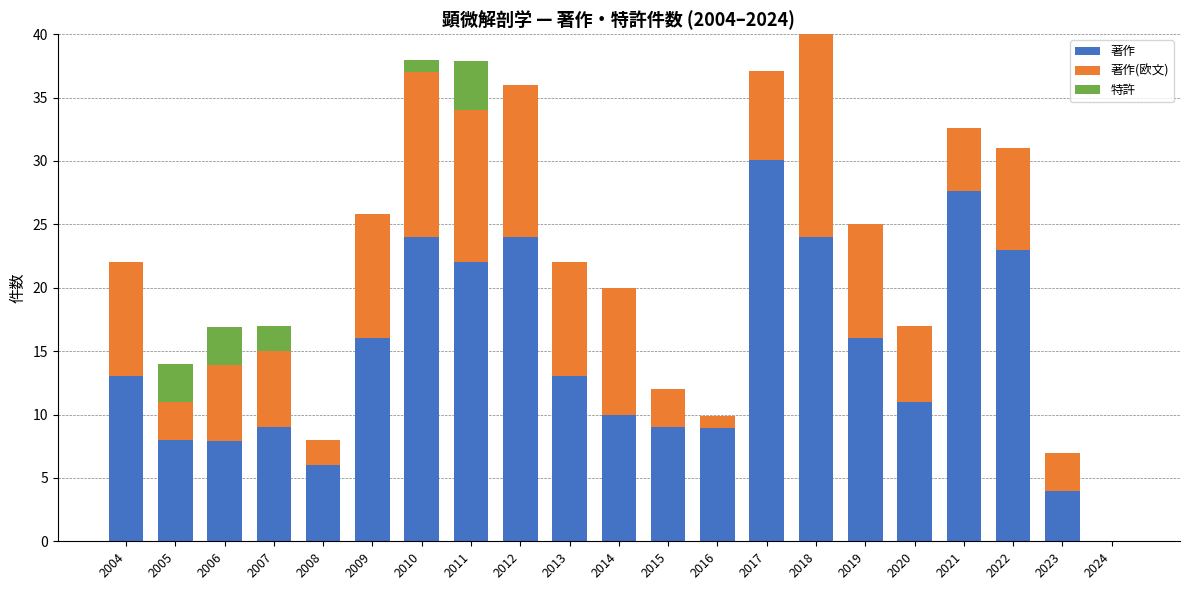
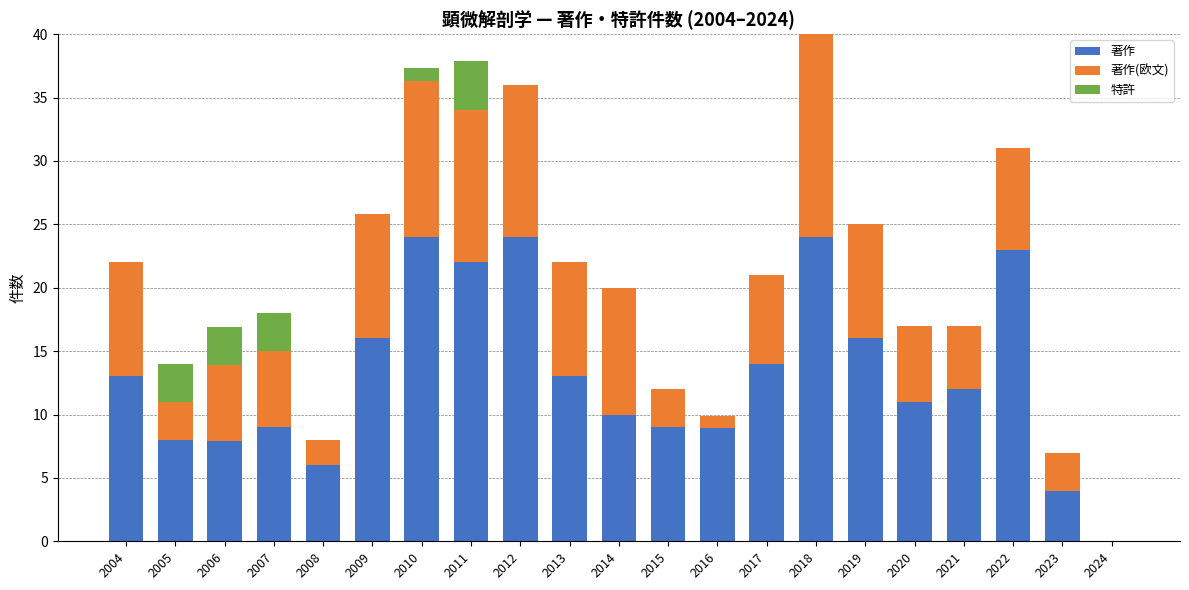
  {
    "著作": {
      "2004": 13.0,
      "2005": 8.0,
      "2006": 7.9,
      "2007": 9.0,
      "2008": 6.0,
      "2009": 16.0,
      "2010": 24.0,
      "2011": 22.0,
      "2012": 24.0,
      "2013": 13.0,
      "2014": 10.0,
      "2015": 9.0,
      "2016": 8.9,
-     "2017": 30.1,
+     "2017": 14.0,
      "2018": 24.0,
      "2019": 16.0,
      "2020": 11.0,
-     "2021": 27.6,
+     "2021": 12.0,
      "2022": 23.0,
      "2023": 4.0,
      "2024": 0.0
    },
    "著作(欧文)": {
      "2004": 9.0,
      "2005": 3.0,
      "2006": 6.0,
      "2007": 6.0,
      "2008": 2.0,
      "2009": 9.8,
-     "2010": 13.0,
+     "2010": 12.3,
      "2011": 12.0,
      "2012": 12.0,
      "2013": 9.0,
      "2014": 10.0,
      "2015": 3.0,
      "2016": 1.0,
      "2017": 7.0,
      "2018": 16.0,
      "2019": 9.0,
      "2020": 6.0,
      "2021": 5.0,
      "2022": 8.0,
      "2023": 3.0,
      "2024": 0.0
    },
    "特許": {
      "2004": 0,
      "2005": 3,
      "2006": 3,
-     "2007": 2,
+     "2007": 3,
      "2008": 0,
      "2009": 0,
      "2010": 1,
      "2011": 4,
      "2012": 0,
      "2013": 0,
      "2014": 0,
      "2015": 0,
      "2016": 0,
      "2017": 0,
      "2018": 0,
      "2019": 0,
      "2020": 0,
      "2021": 0,
      "2022": 0,
      "2023": 0,
      "2024": 0
    }
  }
